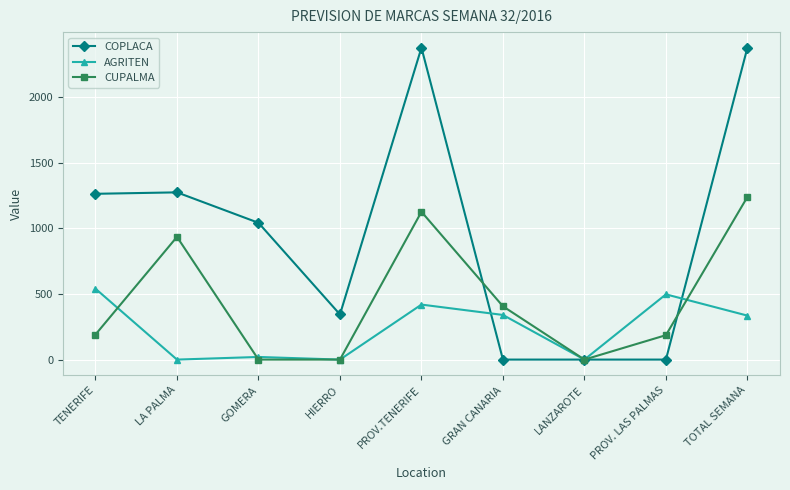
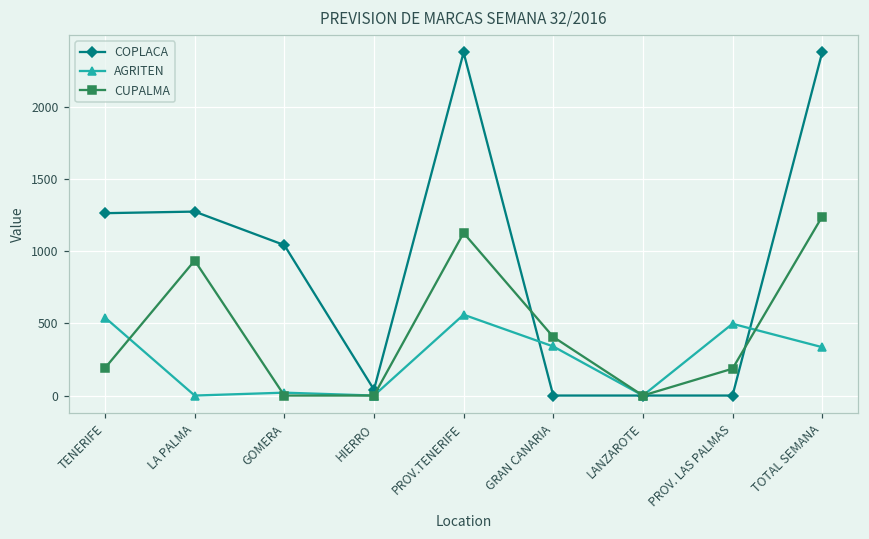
  {
    "COPLACA": {
      "TENERIFE": 1260,
      "LA PALMA": 1270,
      "GOMERA": 1040,
-     "HIERRO": 340,
+     "HIERRO": 40,
      "PROV.TENERIFE": 2380,
      "GRAN CANARIA": 0,
      "PROV. LAS PALMAS": 0,
      "TOTAL SEMANA": 2380
    },
    "AGRITEN": {
      "TENERIFE": 540,
      "LA PALMA": 0,
      "GOMERA": 20,
-     "PROV.TENERIFE": 420,
+     "PROV.TENERIFE": 560,
      "GRAN CANARIA": 340,
      "PROV. LAS PALMAS": 500,
      "TOTAL SEMANA": 340
    },
    "CUPALMA": {
      "TENERIFE": 190,
      "LA PALMA": 940,
      "GOMERA": 0,
      "PROV.TENERIFE": 1130,
      "GRAN CANARIA": 410,
      "PROV. LAS PALMAS": 190,
      "TOTAL SEMANA": 1240
    }
  }
